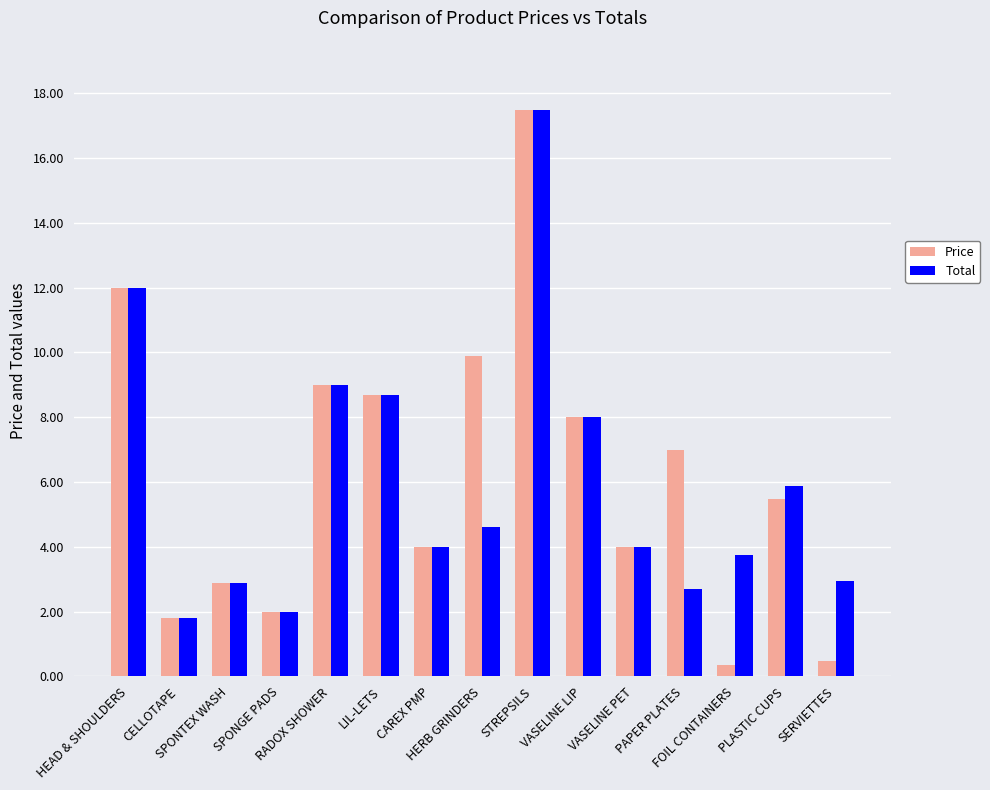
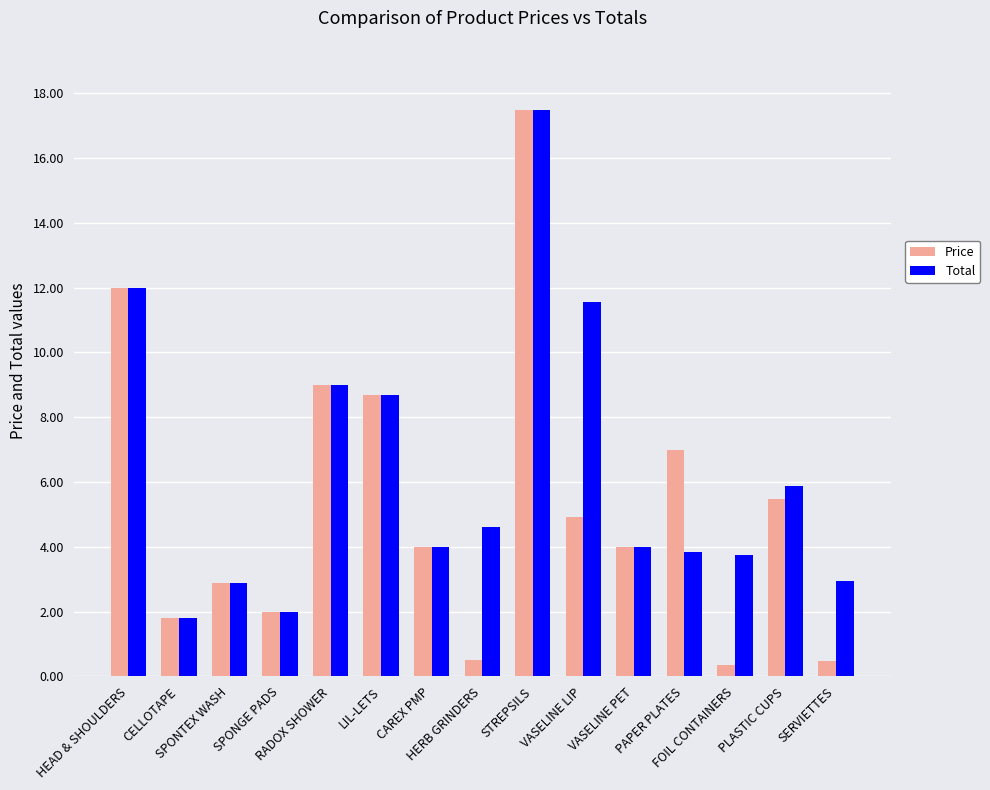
  {
    "Price": {
      "HEAD & SHOULDERS": 12.0,
      "CELLOTAPE": 1.8,
      "SPONTEX WASH": 2.9,
      "SPONGE PADS": 2.0,
      "RADOX SHOWER": 9.0,
      "LIL-LETS": 8.7,
      "CAREX PMP": 4.0,
-     "HERB GRINDERS": 9.9,
+     "HERB GRINDERS": 0.5,
      "STREPSILS": 17.5,
-     "VASELINE LIP": 8.0,
+     "VASELINE LIP": 4.9,
      "VASELINE PET": 4.0,
      "PAPER PLATES": 7.0,
      "FOIL CONTAINERS": 0.4,
      "PLASTIC CUPS": 5.5,
      "SERVIETTES": 0.5
    },
    "Total": {
      "HEAD & SHOULDERS": 12.0,
      "CELLOTAPE": 1.8,
      "SPONTEX WASH": 2.9,
      "SPONGE PADS": 2.0,
      "RADOX SHOWER": 9.0,
      "LIL-LETS": 8.7,
      "CAREX PMP": 4.0,
      "HERB GRINDERS": 4.6,
      "STREPSILS": 17.5,
-     "VASELINE LIP": 8.0,
+     "VASELINE LIP": 11.6,
      "VASELINE PET": 4.0,
-     "PAPER PLATES": 2.7,
+     "PAPER PLATES": 3.8,
      "FOIL CONTAINERS": 3.8,
      "PLASTIC CUPS": 5.9,
      "SERVIETTES": 2.9
    }
  }
